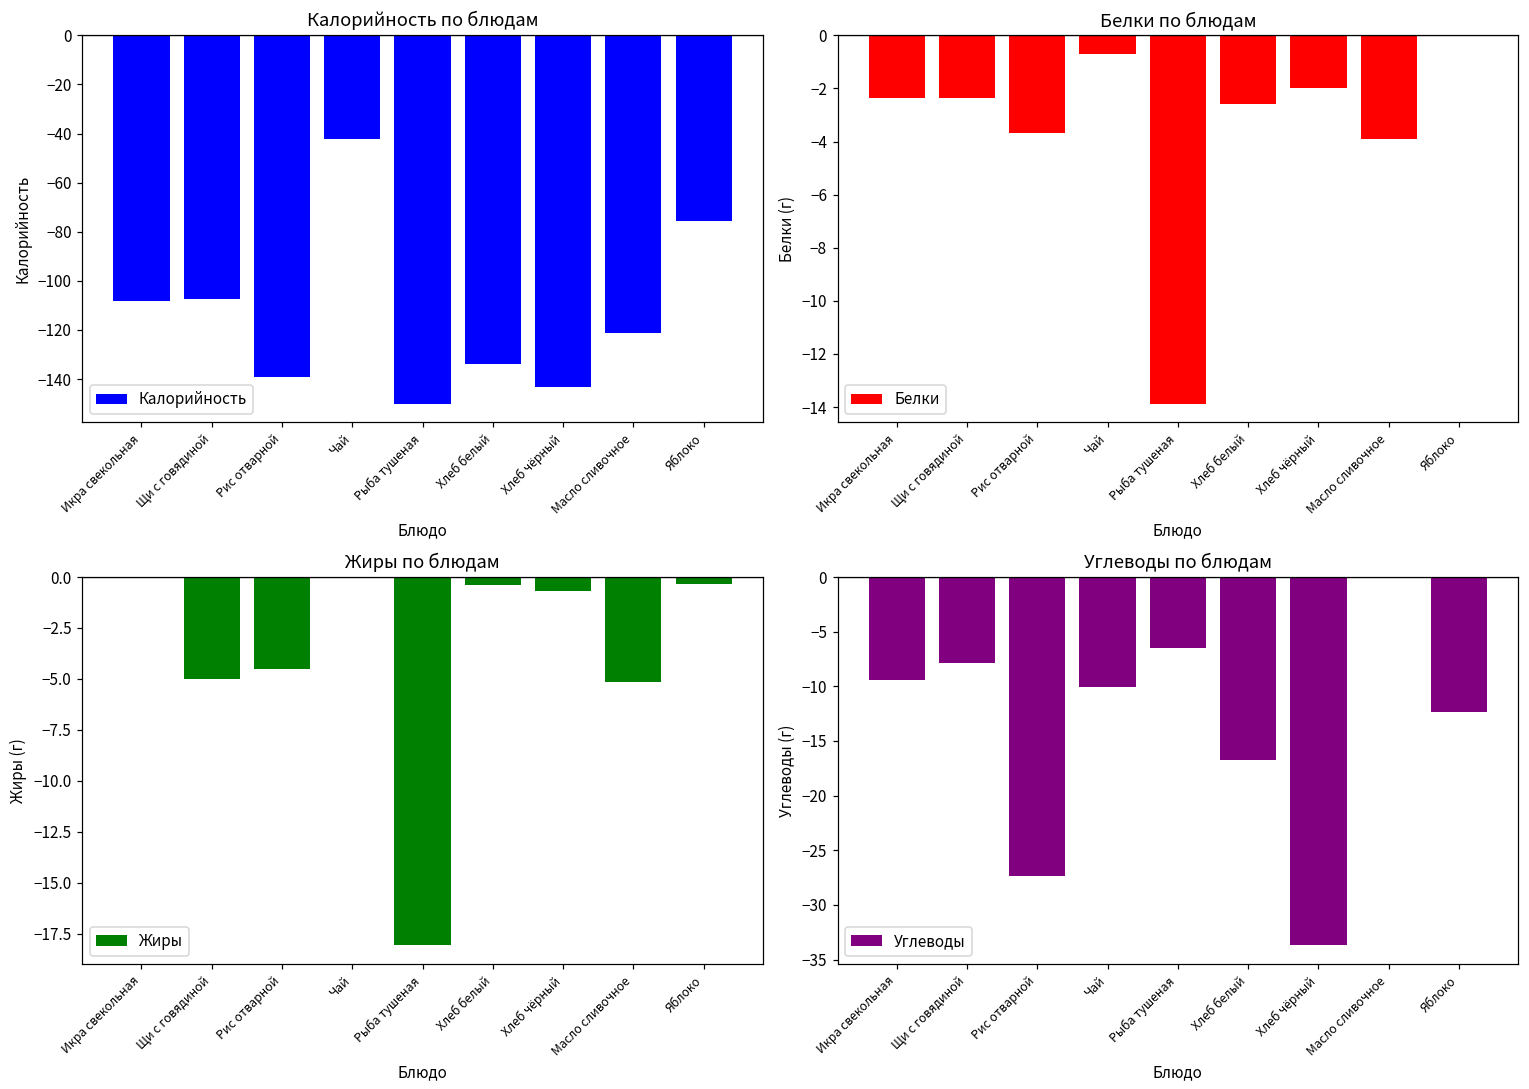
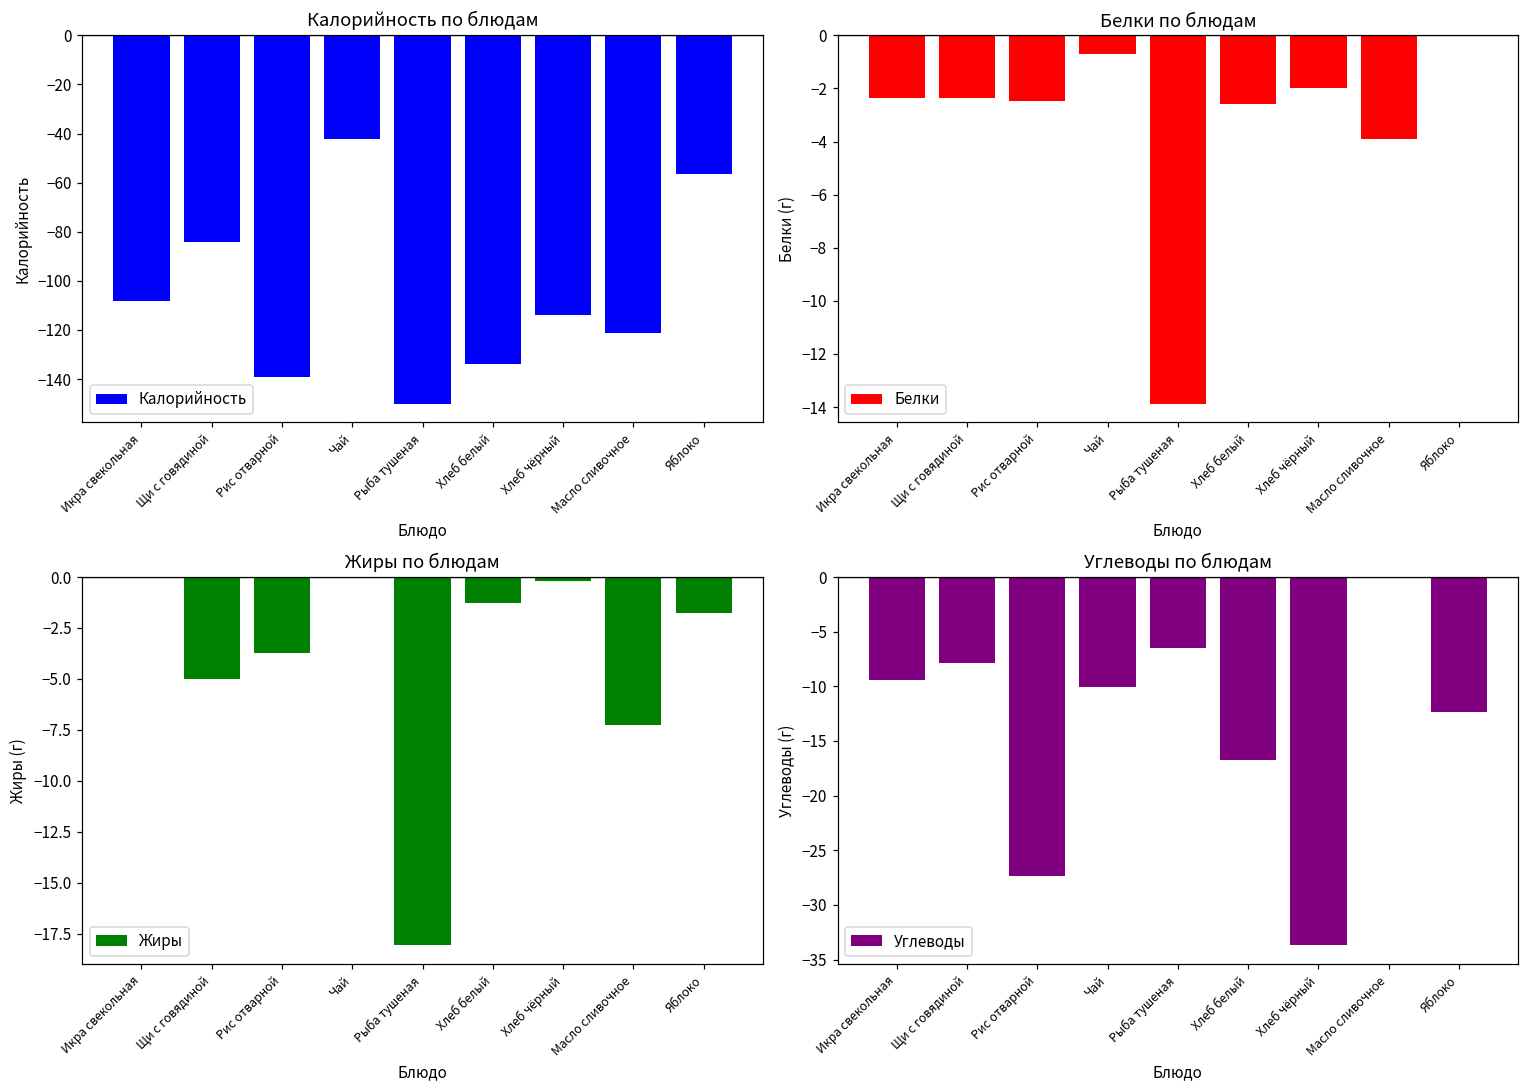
  {
    "Калорийность по блюдам": {
      "Икра свекольная": -108,
-     "Щи с говядиной": -107,
+     "Щи с говядиной": -84,
      "Рис отварной": -139,
      "Чай": -42,
      "Рыба тушеная": -150,
      "Хлеб белый": -134,
-     "Хлеб чёрный": -143,
+     "Хлеб чёрный": -114,
      "Масло сливочное": -121,
-     "Яблоко": -76
+     "Яблоко": -56
    },
    "Белки по блюдам": {
      "Икра свекольная": -2.4,
      "Щи с говядиной": -2.4,
-     "Рис отварной": -3.7,
+     "Рис отварной": -2.5,
      "Чай": -0.7,
      "Рыба тушеная": -13.9,
      "Хлеб белый": -2.6,
      "Хлеб чёрный": -2.0,
      "Масло сливочное": -3.9,
      "Яблоко": 0.0
    },
    "Жиры по блюдам": {
      "Щи с говядиной": -5.0,
-     "Рис отварной": -4.5,
+     "Рис отварной": -3.8,
      "Чай": 0.0,
      "Рыба тушеная": -18.1,
-     "Хлеб белый": -0.4,
-     "Хлеб чёрный": -0.7,
-     "Масло сливочное": -5.2,
-     "Яблоко": -0.4
+     "Хлеб белый": -1.3,
+     "Хлеб чёрный": -0.2,
+     "Масло сливочное": -7.3,
+     "Яблоко": -1.8
    },
    "Углеводы по блюдам": {
      "Икра свекольная": -9,
      "Щи с говядиной": -8,
      "Рис отварной": -27,
      "Чай": -10,
      "Рыба тушеная": -7,
      "Хлеб белый": -17,
      "Хлеб чёрный": -34,
      "Яблоко": -12
    }
  }
